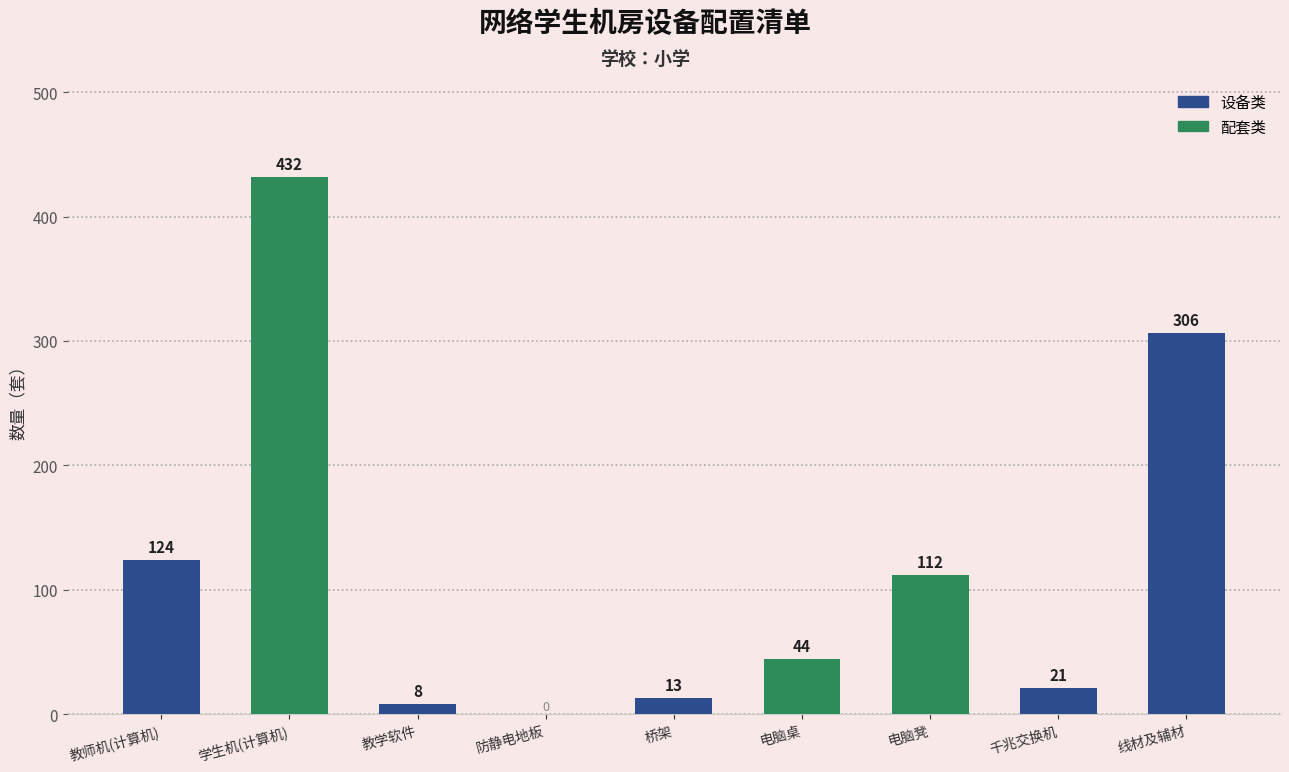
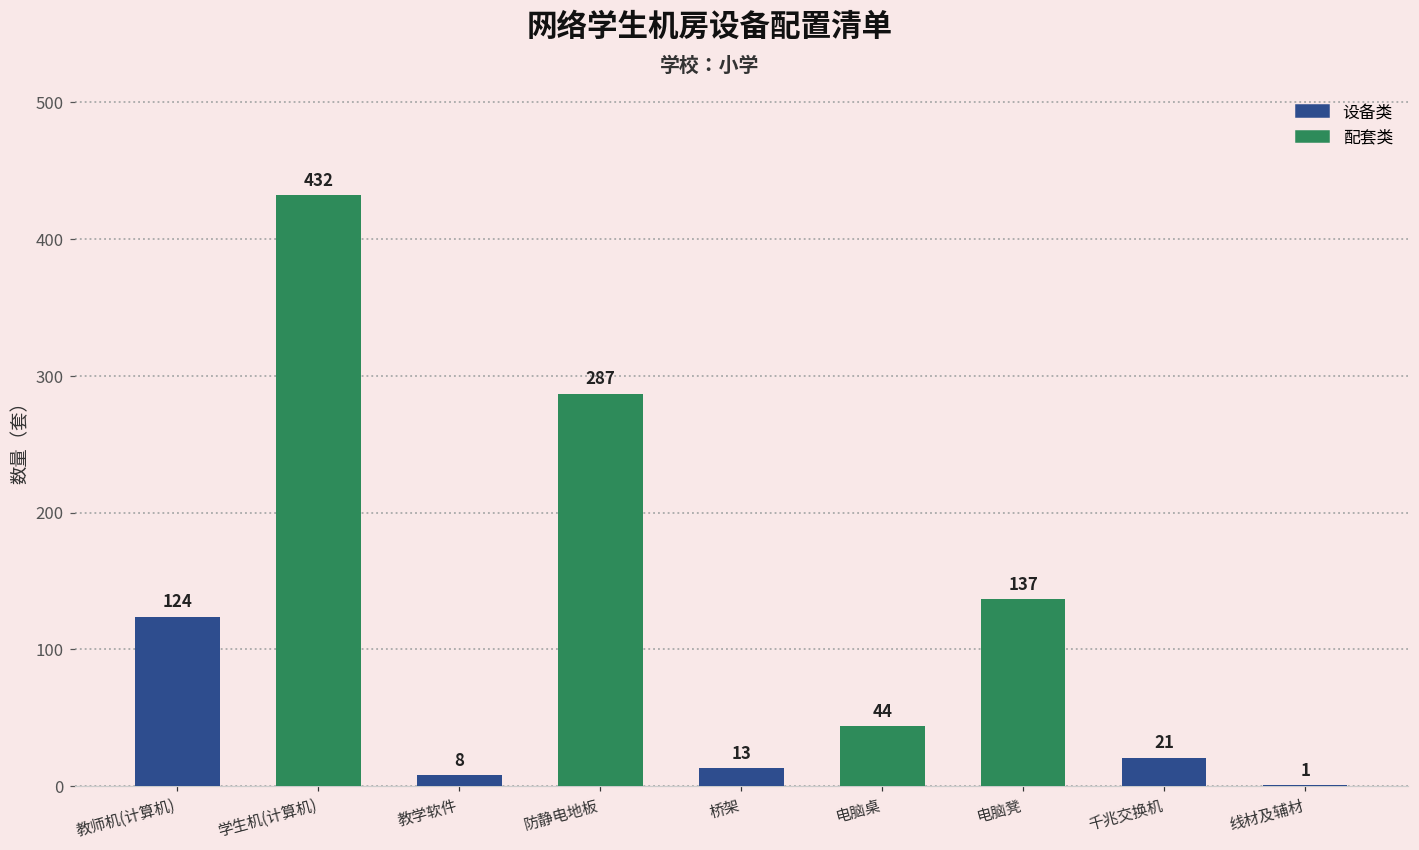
  {
    "教师机(计算机)": 124,
    "学生机(计算机)": 432,
    "教学软件": 8,
-   "防静电地板": 0,
+   "防静电地板": 287,
    "桥架": 13,
    "电脑桌": 44,
-   "电脑凳": 112,
+   "电脑凳": 137,
    "千兆交换机": 21,
-   "线材及辅材": 306
+   "线材及辅材": 1
  }
